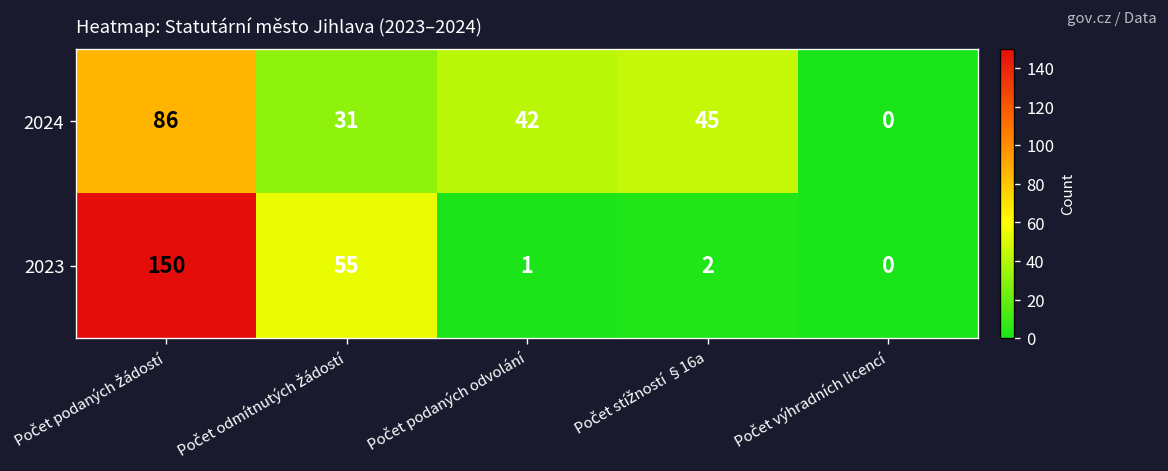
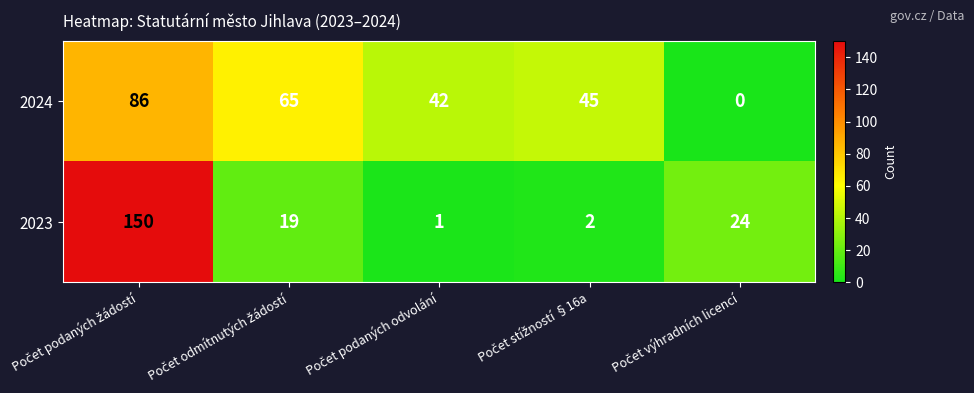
  {
    "2024": {
      "Počet podaných žádostí": 86,
-     "Počet odmítnutých žádostí": 31,
+     "Počet odmítnutých žádostí": 65,
      "Počet podaných odvolání": 42,
      "Počet stížností §16a": 45,
      "Počet výhradních licencí": 0
    },
    "2023": {
      "Počet podaných žádostí": 150,
-     "Počet odmítnutých žádostí": 55,
+     "Počet odmítnutých žádostí": 19,
      "Počet podaných odvolání": 1,
      "Počet stížností §16a": 2,
-     "Počet výhradních licencí": 0
+     "Počet výhradních licencí": 24
    }
  }
